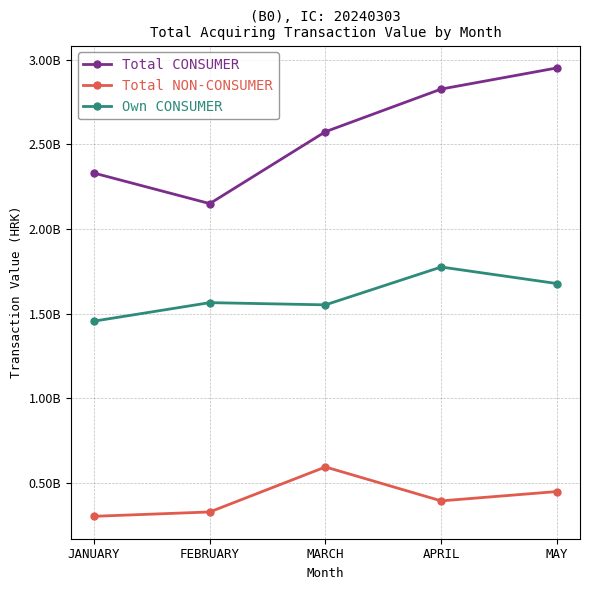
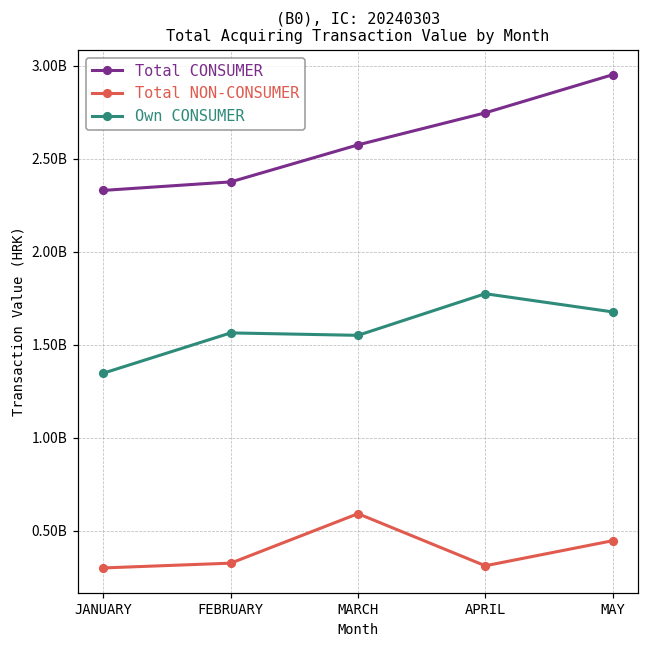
  {
    "Total CONSUMER": {
      "JANUARY": 2330000000,
-     "FEBRUARY": 2150000000,
+     "FEBRUARY": 2380000000,
      "MARCH": 2570000000,
-     "APRIL": 2830000000,
+     "APRIL": 2750000000,
      "MAY": 2950000000
    },
    "Total NON-CONSUMER": {
      "JANUARY": 300000000,
      "FEBRUARY": 330000000,
      "MARCH": 590000000,
-     "APRIL": 390000000,
+     "APRIL": 310000000,
      "MAY": 450000000
    },
    "Own CONSUMER": {
-     "JANUARY": 1460000000,
+     "JANUARY": 1350000000,
      "FEBRUARY": 1560000000,
      "MARCH": 1550000000,
      "APRIL": 1770000000,
      "MAY": 1680000000
    }
  }
